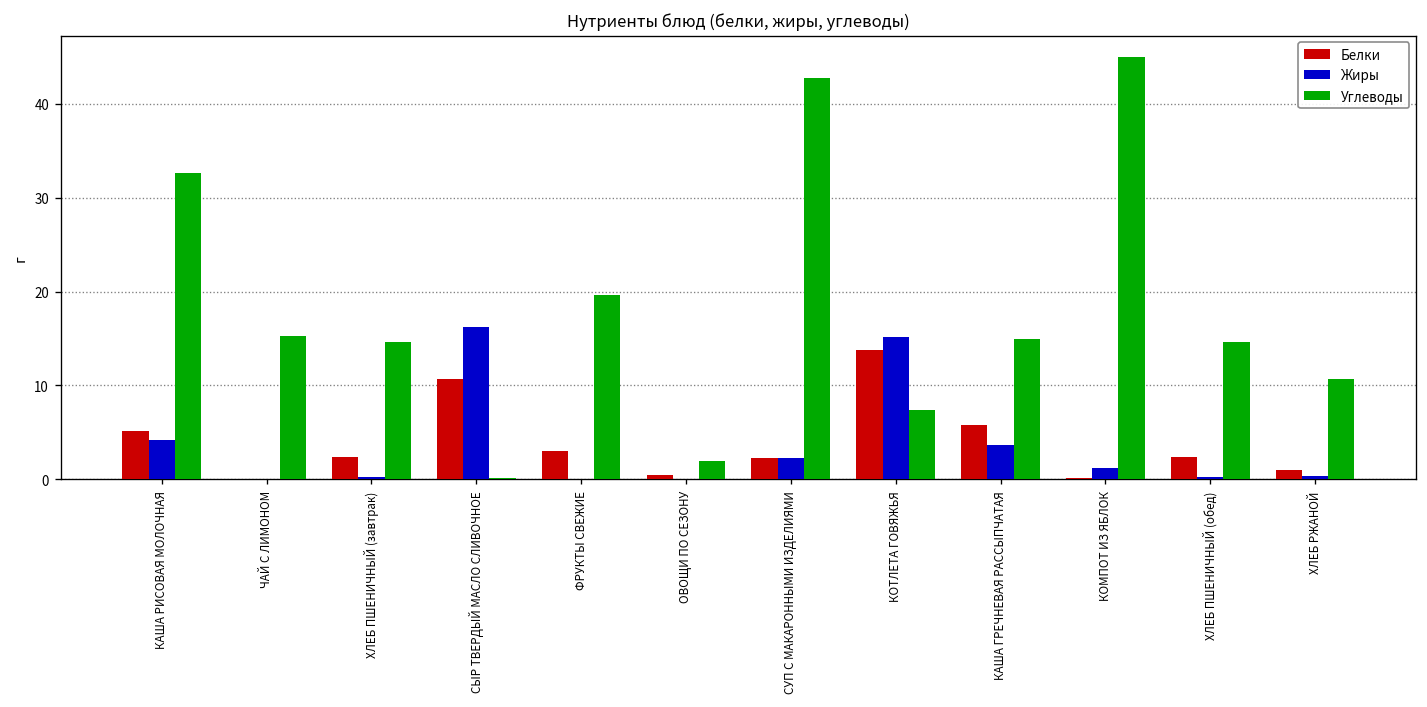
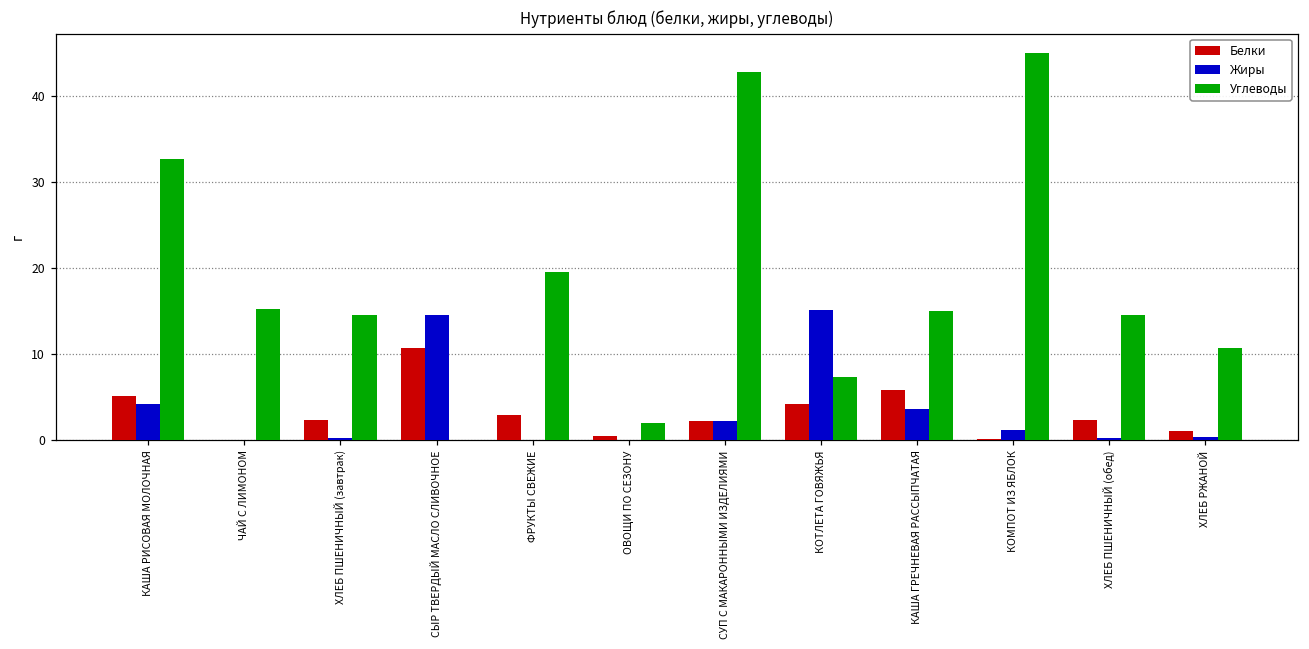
  {
    "Белки": {
      "КАША РИСОВАЯ МОЛОЧНАЯ": 5,
      "ХЛЕБ ПШЕНИЧНЫЙ (завтрак)": 2,
      "СЫР ТВЕРДЫЙ МАСЛО СЛИВОЧНОЕ": 11,
      "ФРУКТЫ СВЕЖИЕ": 3,
      "ОВОЩИ ПО СЕЗОНУ": 0,
      "СУП С МАКАРОННЫМИ ИЗДЕЛИЯМИ": 2,
-     "КОТЛЕТА ГОВЯЖЬЯ": 14,
+     "КОТЛЕТА ГОВЯЖЬЯ": 4,
      "КАША ГРЕЧНЕВАЯ РАССЫПЧАТАЯ": 6,
      "ХЛЕБ ПШЕНИЧНЫЙ (обед)": 2,
      "ХЛЕБ РЖАНОЙ": 1
    },
    "Жиры": {
      "КАША РИСОВАЯ МОЛОЧНАЯ": 4,
-     "СЫР ТВЕРДЫЙ МАСЛО СЛИВОЧНОЕ": 16,
+     "СЫР ТВЕРДЫЙ МАСЛО СЛИВОЧНОЕ": 15,
      "ФРУКТЫ СВЕЖИЕ": 0,
      "СУП С МАКАРОННЫМИ ИЗДЕЛИЯМИ": 2,
      "КОТЛЕТА ГОВЯЖЬЯ": 15,
      "КАША ГРЕЧНЕВАЯ РАССЫПЧАТАЯ": 4,
      "КОМПОТ ИЗ ЯБЛОК": 1,
      "ХЛЕБ РЖАНОЙ": 0
    },
    "Углеводы": {
      "КАША РИСОВАЯ МОЛОЧНАЯ": 33,
      "ЧАЙ С ЛИМОНОМ": 15,
      "ХЛЕБ ПШЕНИЧНЫЙ (завтрак)": 15,
      "ФРУКТЫ СВЕЖИЕ": 20,
      "ОВОЩИ ПО СЕЗОНУ": 2,
      "СУП С МАКАРОННЫМИ ИЗДЕЛИЯМИ": 43,
      "КОТЛЕТА ГОВЯЖЬЯ": 7,
      "КАША ГРЕЧНЕВАЯ РАССЫПЧАТАЯ": 15,
      "КОМПОТ ИЗ ЯБЛОК": 45,
      "ХЛЕБ ПШЕНИЧНЫЙ (обед)": 15,
      "ХЛЕБ РЖАНОЙ": 11
    }
  }
